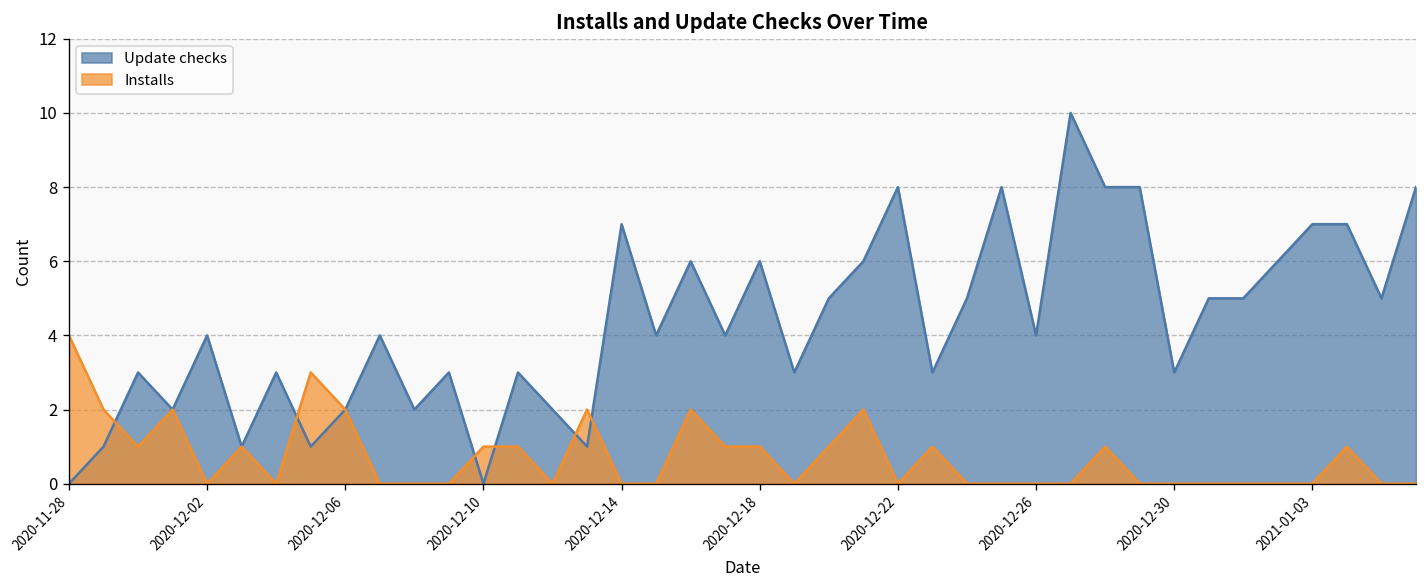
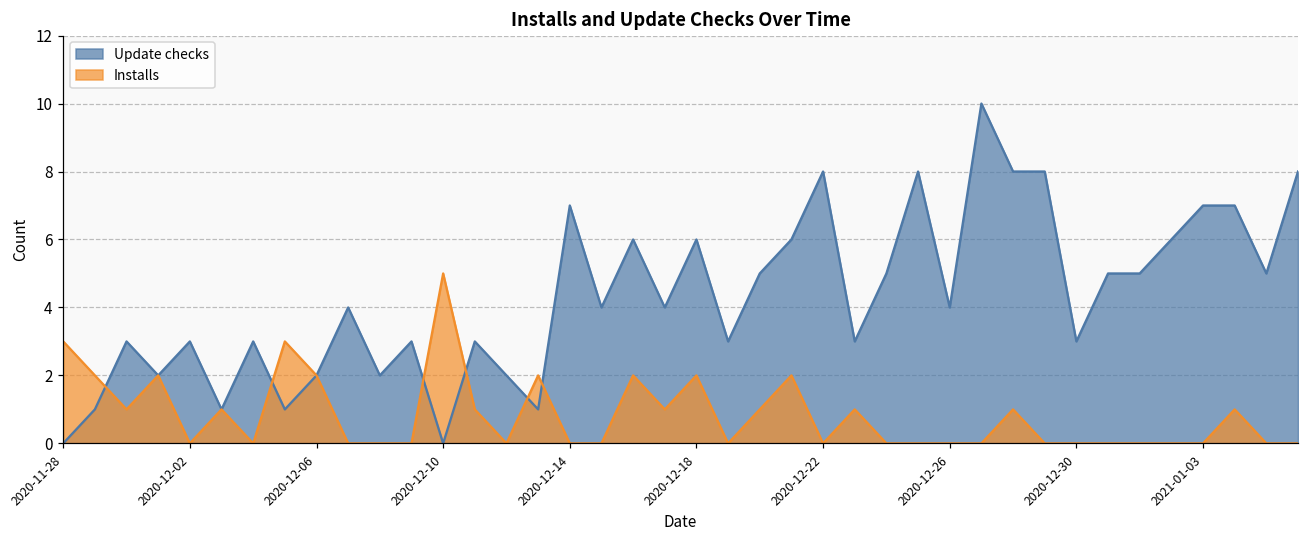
  {
    "Update checks": {
      "2020-11-28": 0,
-     "2020-12-02": 4,
+     "2020-12-02": 3,
      "2020-12-10": 0,
      "2020-12-14": 7,
      "2020-12-18": 6,
      "2020-12-22": 8,
      "2020-12-26": 4,
      "2020-12-30": 3,
      "2021-01-03": 7
    },
    "Installs": {
-     "2020-11-28": 4,
+     "2020-11-28": 3,
      "2020-12-02": 0,
-     "2020-12-10": 1,
+     "2020-12-10": 5,
      "2020-12-14": 0,
-     "2020-12-18": 1,
+     "2020-12-18": 2,
      "2020-12-22": 0,
      "2020-12-26": 0,
      "2020-12-30": 0,
      "2021-01-03": 0
    }
  }
